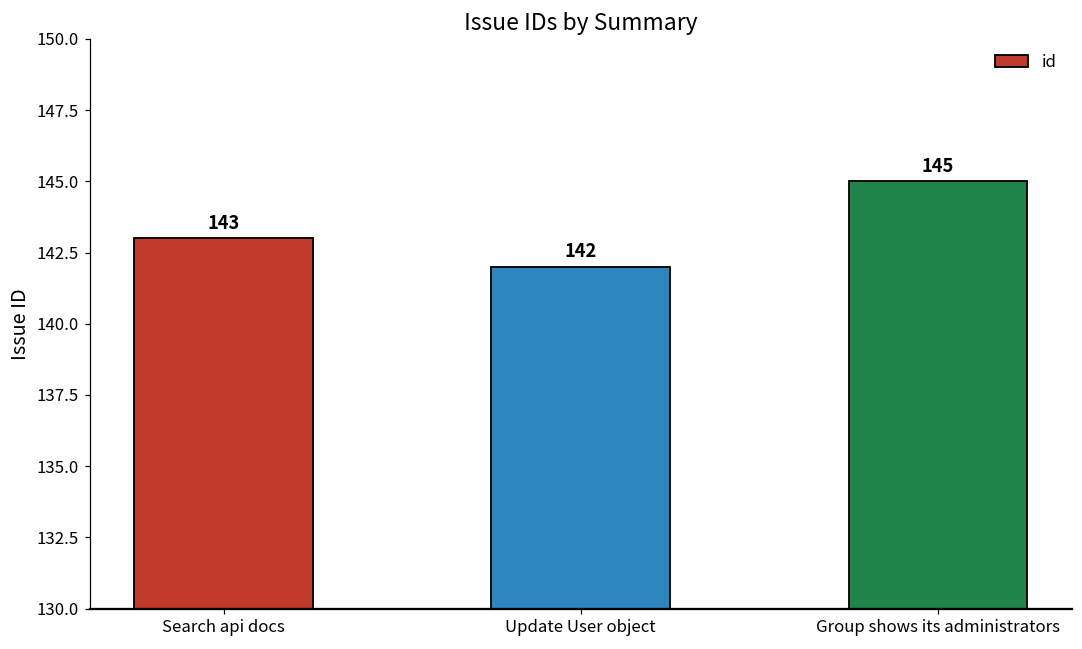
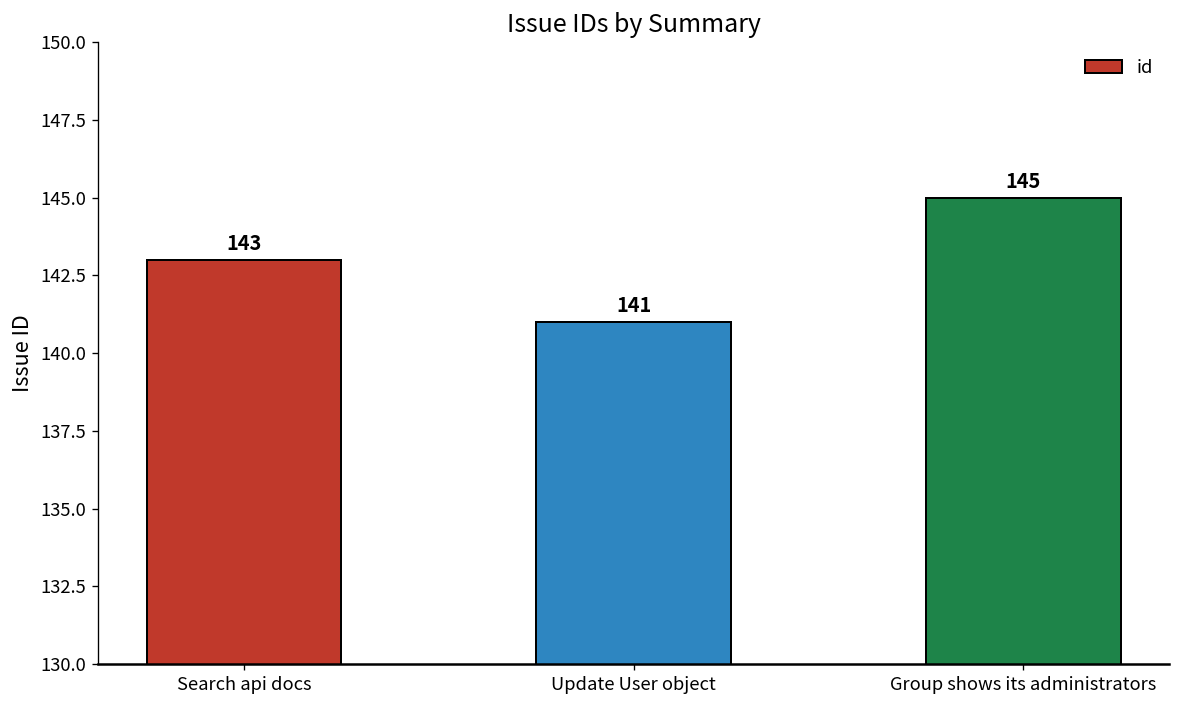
  {
    "Search api docs": 143,
-   "Update User object": 142,
+   "Update User object": 141,
    "Group shows its administrators": 145
  }
